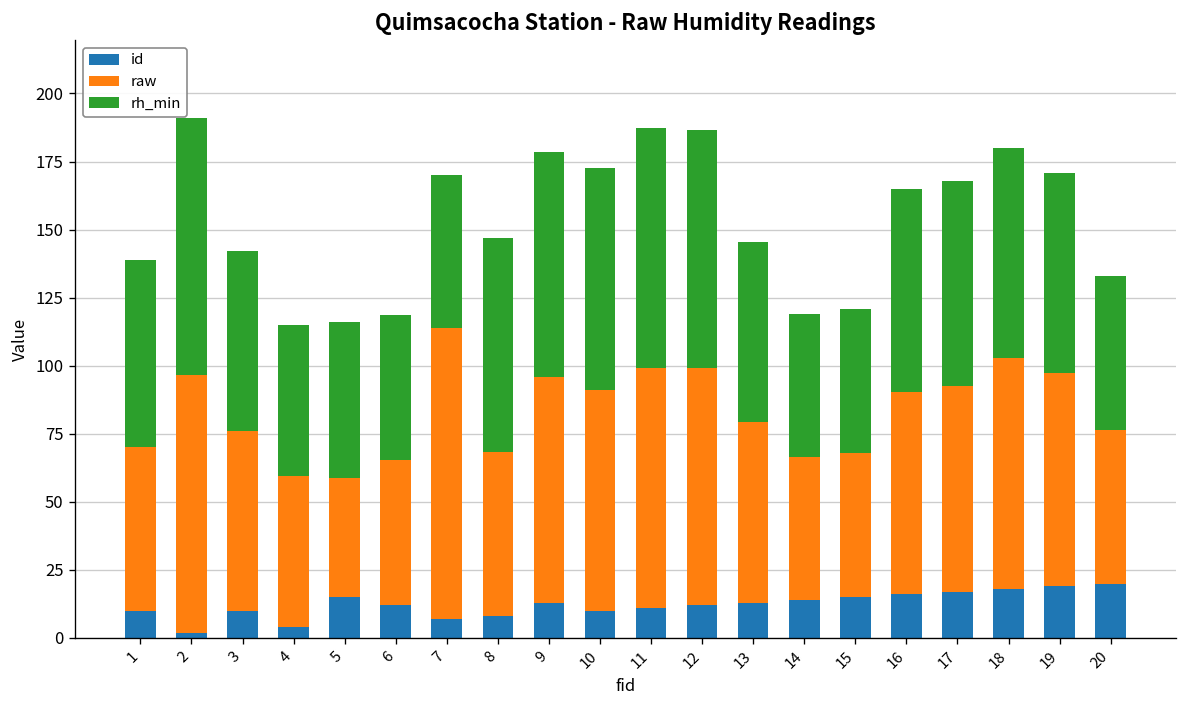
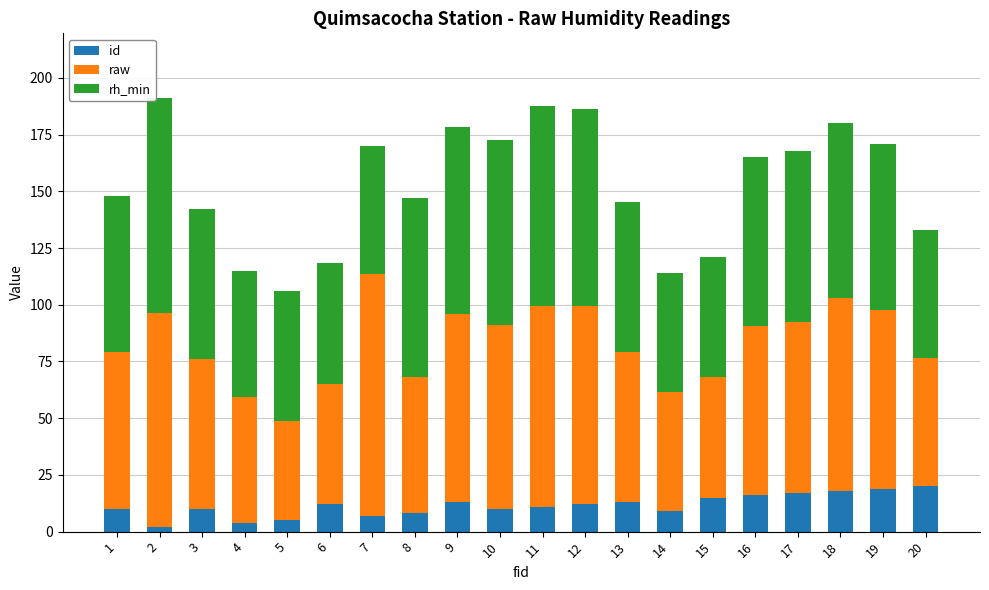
  {
    "id": {
      "1": 10,
      "2": 2,
      "3": 10,
      "4": 4,
-     "5": 15,
+     "5": 5,
      "6": 12,
      "7": 7,
      "8": 8,
      "9": 13,
      "10": 10,
      "11": 11,
      "12": 12,
      "13": 13,
-     "14": 14,
+     "14": 9,
      "15": 15,
      "16": 16,
      "17": 17,
      "18": 18,
      "19": 19,
      "20": 20
    },
    "raw": {
-     "1": 60,
+     "1": 69,
      "2": 95,
      "3": 66,
      "4": 56,
      "5": 44,
      "6": 53,
      "7": 107,
      "8": 60,
      "9": 83,
      "10": 81,
      "11": 88,
      "12": 87,
      "13": 66,
      "14": 53,
      "15": 53,
      "16": 75,
      "17": 76,
      "18": 85,
      "19": 79,
      "20": 57
    },
    "rh_min": {
      "1": 69,
      "2": 95,
      "3": 66,
      "4": 56,
      "5": 57,
      "6": 53,
      "7": 57,
      "8": 79,
      "9": 83,
      "10": 81,
      "11": 88,
      "12": 87,
      "13": 66,
      "14": 53,
      "15": 53,
      "16": 75,
      "17": 76,
      "18": 77,
      "19": 73,
      "20": 57
    }
  }
